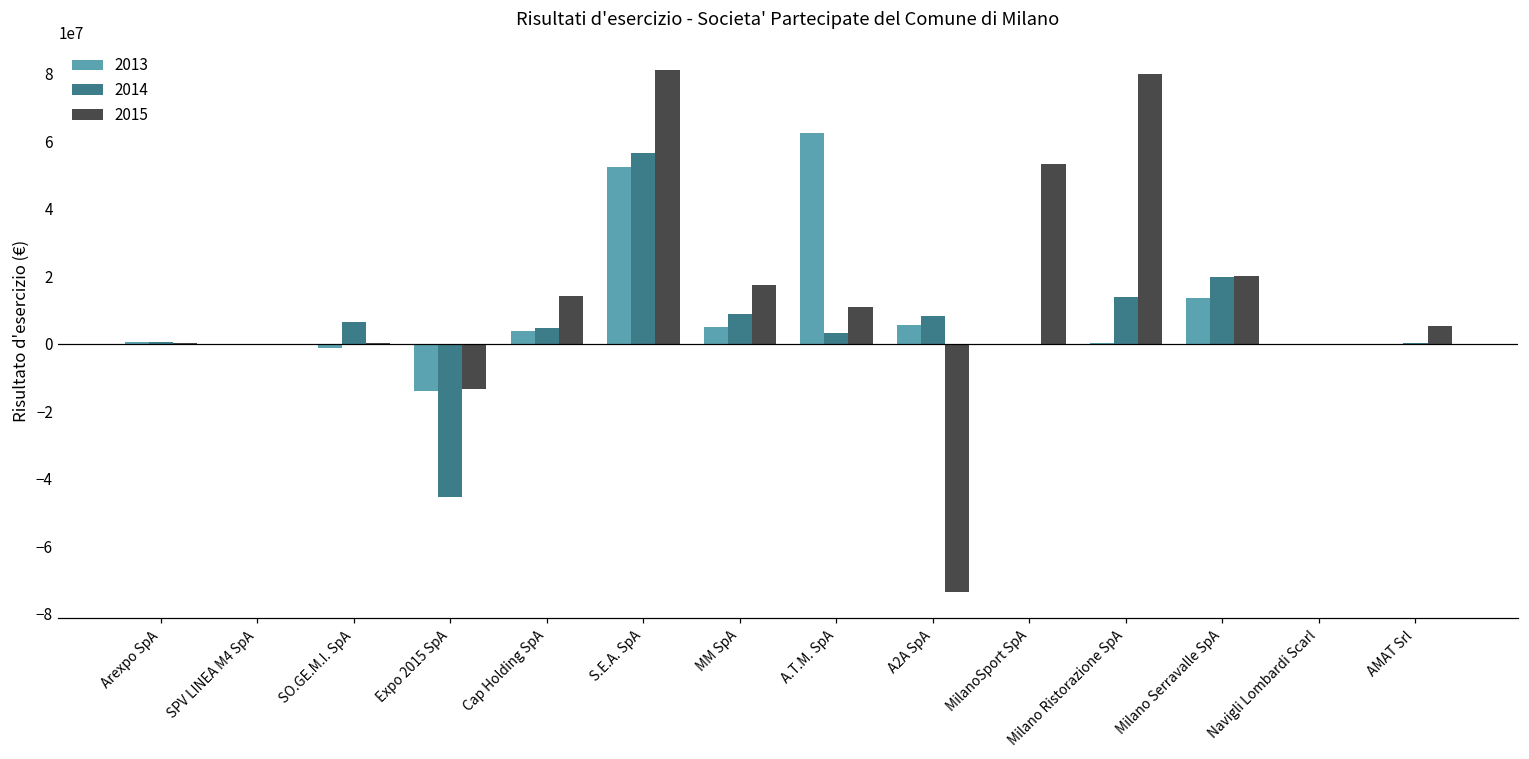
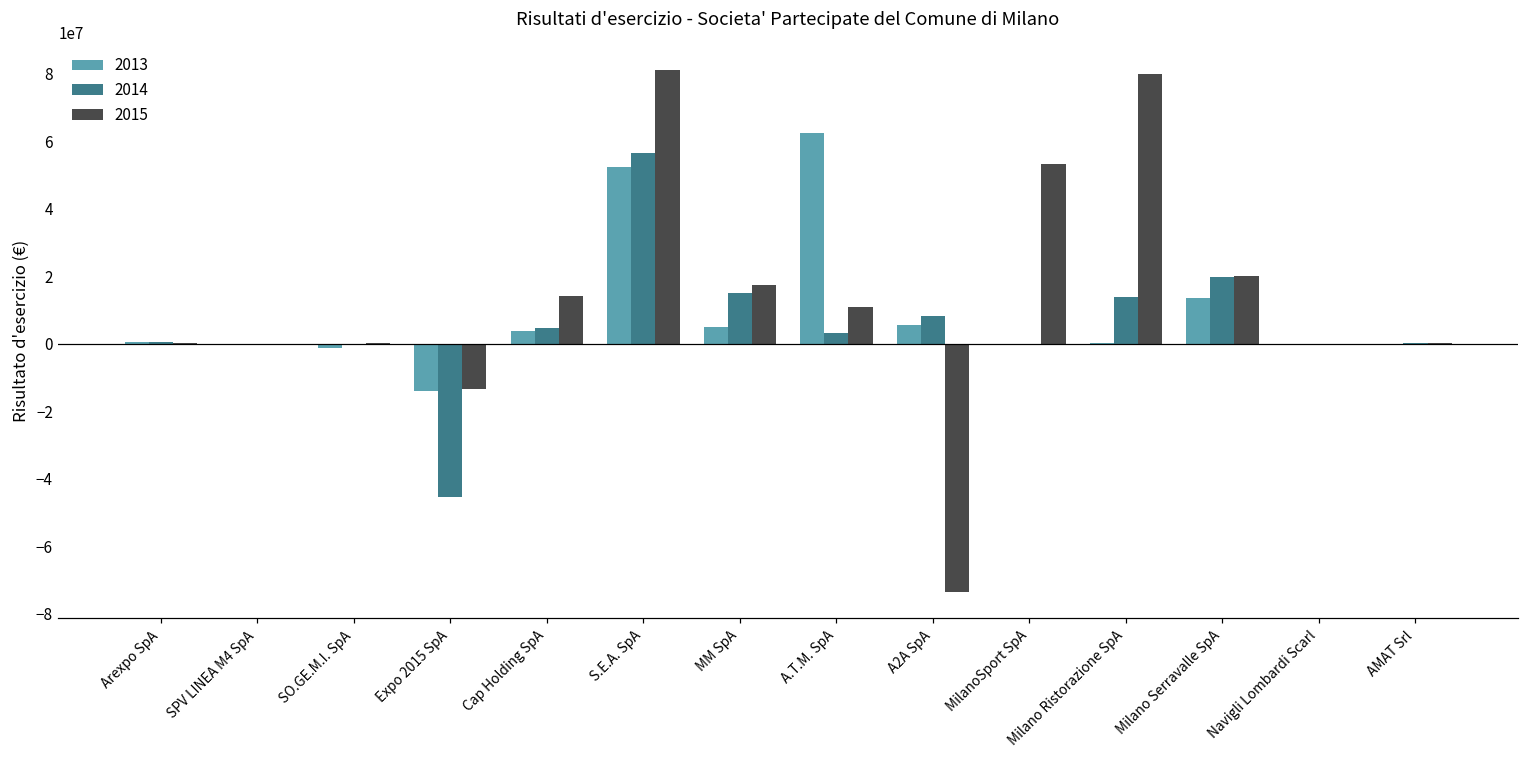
  {
    "2013": {
      "SPV LINEA M4 SpA": 0,
      "SO.GE.M.I. SpA": -1000000,
      "Expo 2015 SpA": -14000000,
      "Cap Holding SpA": 4000000,
      "S.E.A. SpA": 52000000,
      "MM SpA": 5000000,
      "A.T.M. SpA": 62000000,
      "A2A SpA": 5000000,
      "Milano Serravalle SpA": 13000000
    },
    "2014": {
      "SPV LINEA M4 SpA": 0,
-     "SO.GE.M.I. SpA": 6000000,
+     "SO.GE.M.I. SpA": 0,
      "Expo 2015 SpA": -45000000,
      "Cap Holding SpA": 5000000,
      "S.E.A. SpA": 56000000,
-     "MM SpA": 9000000,
+     "MM SpA": 15000000,
      "A.T.M. SpA": 3000000,
      "A2A SpA": 8000000,
      "Milano Ristorazione SpA": 14000000,
      "Milano Serravalle SpA": 20000000
    },
    "2015": {
      "Expo 2015 SpA": -13000000,
      "Cap Holding SpA": 14000000,
      "S.E.A. SpA": 81000000,
      "MM SpA": 17000000,
      "A.T.M. SpA": 11000000,
      "A2A SpA": -73000000,
      "MilanoSport SpA": 53000000,
      "Milano Ristorazione SpA": 80000000,
      "Milano Serravalle SpA": 20000000,
-     "AMAT Srl": 5000000
+     "AMAT Srl": 0
    }
  }
